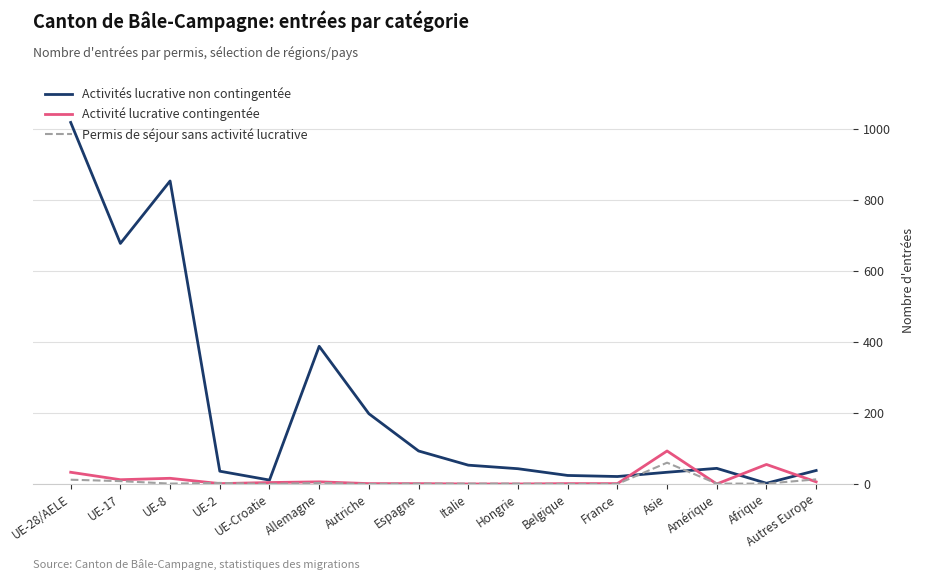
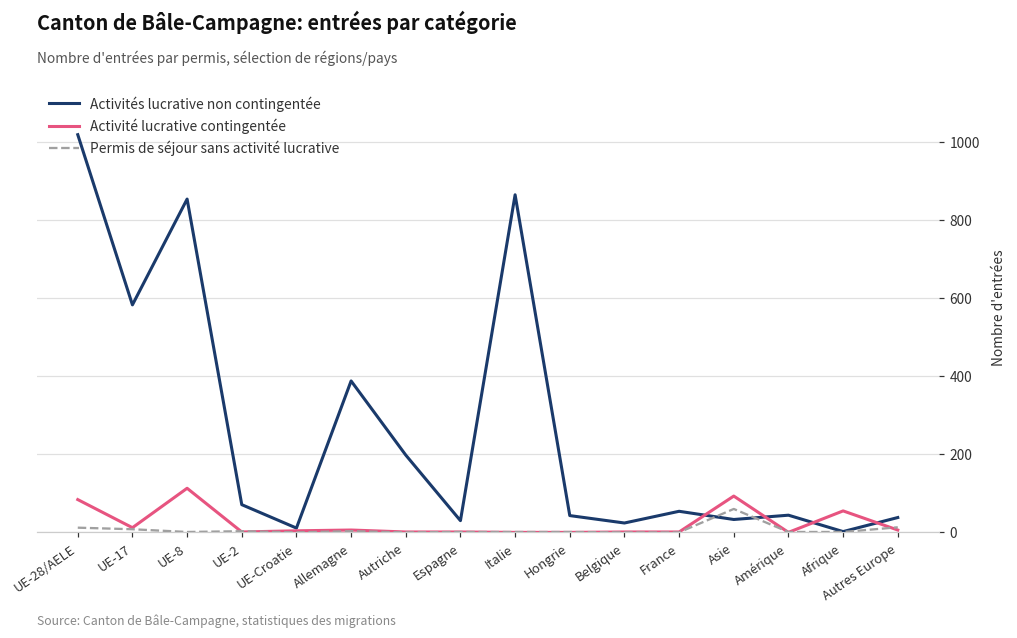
  {
    "Activités lucrative non contingentée": {
      "UE-28/AELE": 1020,
-     "UE-17": 680,
+     "UE-17": 580,
      "UE-8": 850,
-     "UE-2": 40,
+     "UE-2": 70,
      "Allemagne": 390,
      "Autriche": 200,
-     "Espagne": 90,
-     "Italie": 50,
+     "Espagne": 30,
+     "Italie": 870,
      "Hongrie": 40,
      "Belgique": 20,
-     "France": 20,
+     "France": 50,
      "Asie": 30,
      "Amérique": 40,
      "Autres Europe": 40
    },
    "Activité lucrative contingentée": {
-     "UE-28/AELE": 30,
-     "UE-8": 20,
+     "UE-28/AELE": 80,
+     "UE-8": 110,
      "Asie": 90,
      "Afrique": 60
    },
    "Permis de séjour sans activité lucrative": {
      "UE-28/AELE": 10,
      "UE-8": 0,
      "Asie": 60
    }
  }
